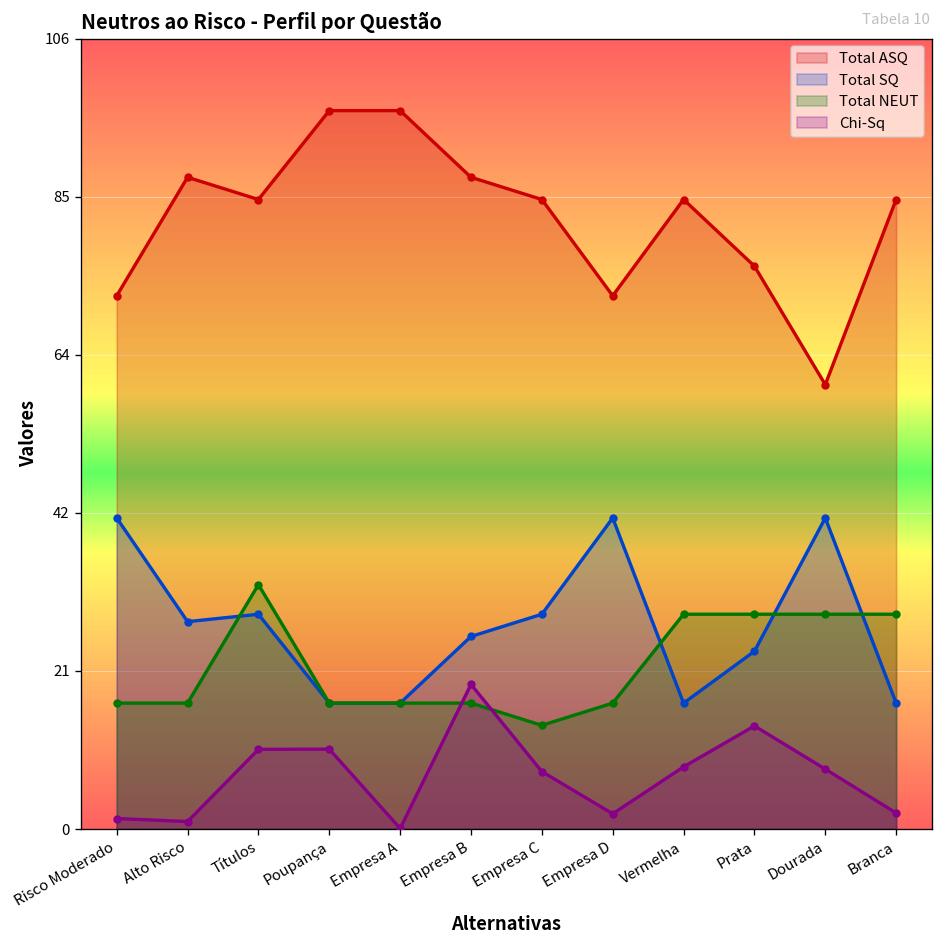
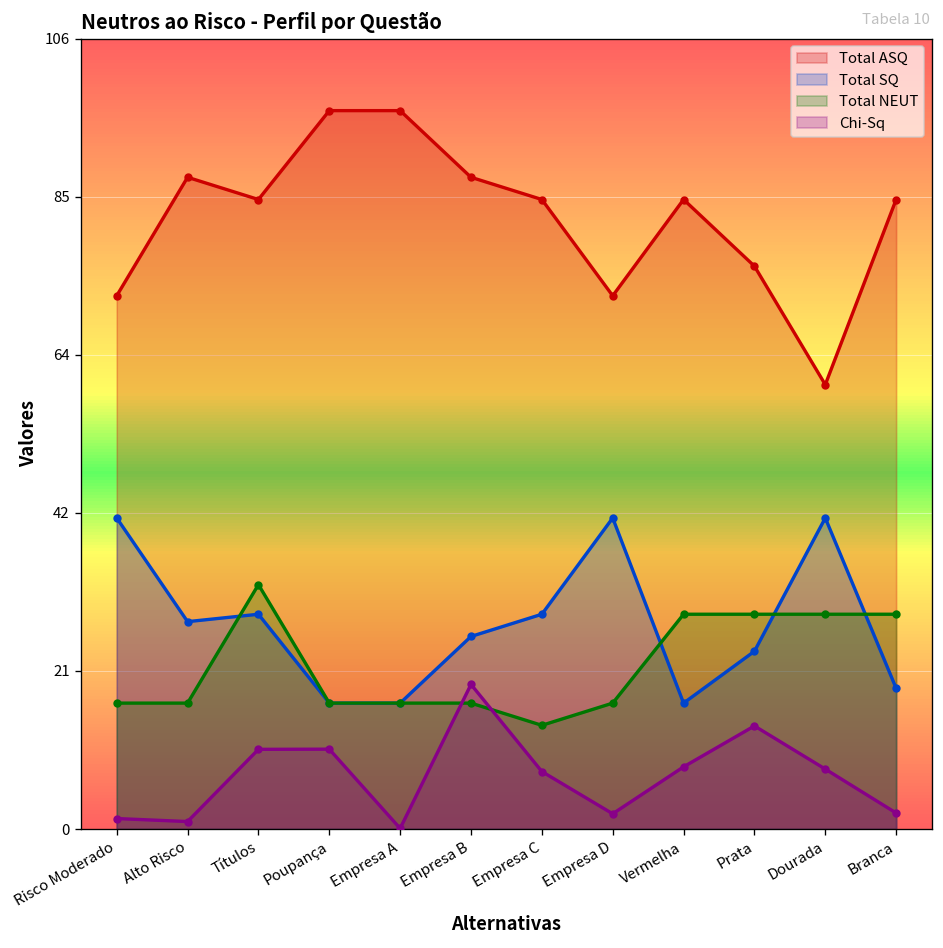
  {
    "Total SQ": {
      "Risco Moderado": 42,
      "Alto Risco": 28,
      "Títulos": 29,
      "Empresa B": 26,
      "Empresa C": 29,
      "Empresa D": 42,
      "Vermelha": 17,
      "Prata": 24,
      "Dourada": 42,
-     "Branca": 17
+     "Branca": 19
    },
    "Total NEUT": {
      "Risco Moderado": 17,
      "Alto Risco": 17,
      "Títulos": 33,
      "Empresa B": 17,
      "Empresa C": 14,
      "Empresa D": 17,
      "Vermelha": 29,
      "Prata": 29,
      "Dourada": 29,
      "Branca": 29
    }
  }
